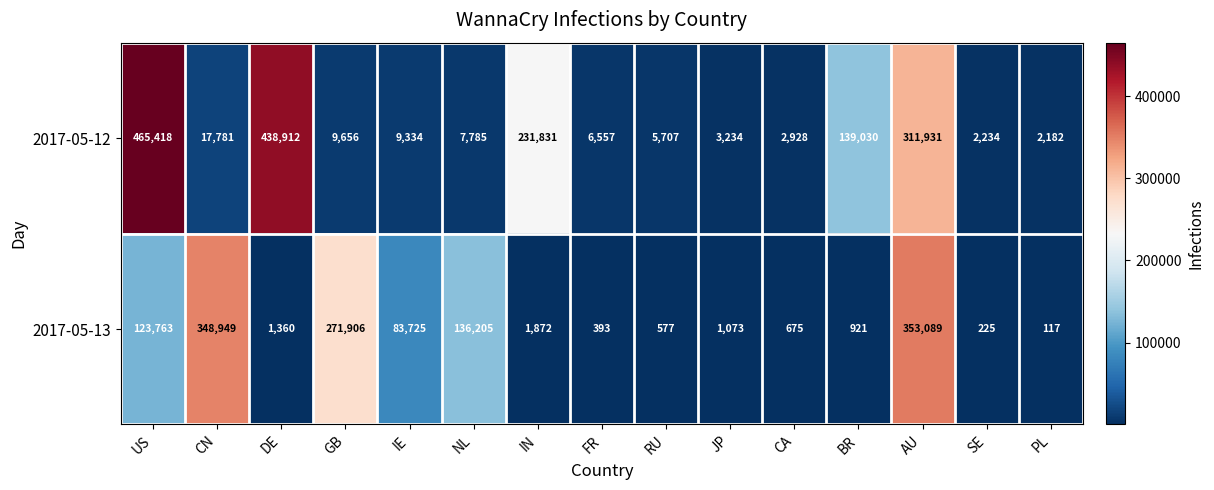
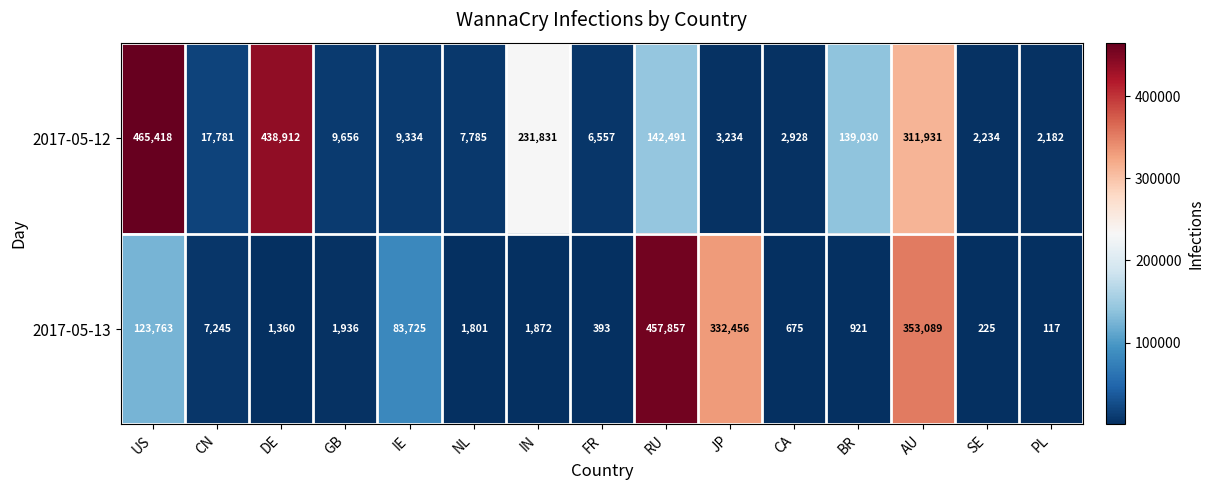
  {
    "2017-05-12": {
      "US": "465,418",
      "CN": "17,781",
      "DE": "438,912",
      "GB": "9,656",
      "IE": "9,334",
      "NL": "7,785",
      "IN": "231,831",
      "FR": "6,557",
-     "RU": "5,707",
+     "RU": "142,491",
      "JP": "3,234",
      "CA": "2,928",
      "BR": "139,030",
      "AU": "311,931",
      "SE": "2,234",
      "PL": "2,182"
    },
    "2017-05-13": {
      "US": "123,763",
-     "CN": "348,949",
+     "CN": "7,245",
      "DE": "1,360",
-     "GB": "271,906",
+     "GB": "1,936",
      "IE": "83,725",
-     "NL": "136,205",
+     "NL": "1,801",
      "IN": "1,872",
      "FR": "393",
-     "RU": "577",
-     "JP": "1,073",
+     "RU": "457,857",
+     "JP": "332,456",
      "CA": "675",
      "BR": "921",
      "AU": "353,089",
      "SE": "225",
      "PL": "117"
    }
  }
